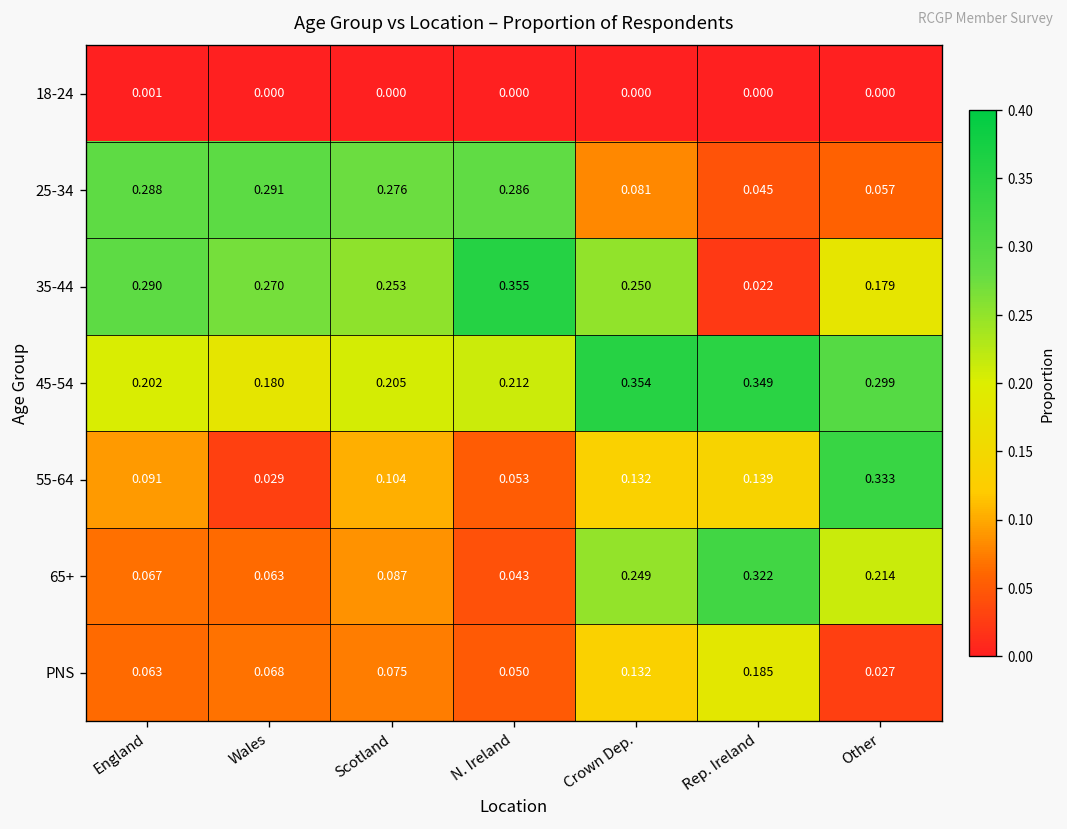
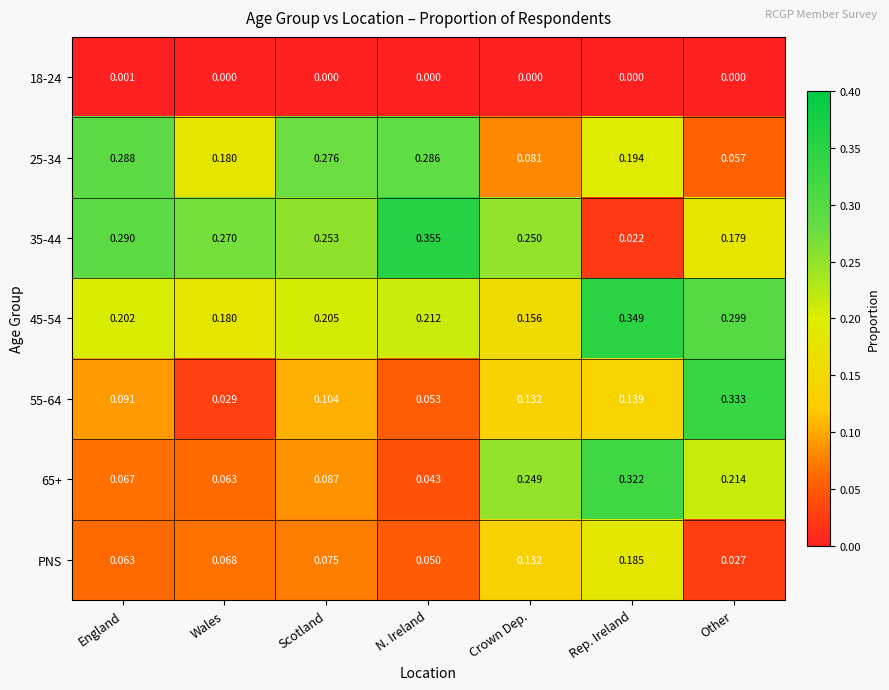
  {
    "18-24": {
      "England": 0.001,
      "Wales": 0.000,
      "Scotland": 0.000,
      "N. Ireland": 0.000,
      "Crown Dep.": 0.000,
      "Rep. Ireland": 0.000,
      "Other": 0.000
    },
    "25-34": {
      "England": 0.288,
-     "Wales": 0.291,
+     "Wales": 0.180,
      "Scotland": 0.276,
      "N. Ireland": 0.286,
      "Crown Dep.": 0.081,
-     "Rep. Ireland": 0.045,
+     "Rep. Ireland": 0.194,
      "Other": 0.057
    },
    "35-44": {
      "England": 0.290,
      "Wales": 0.270,
      "Scotland": 0.253,
      "N. Ireland": 0.355,
      "Crown Dep.": 0.250,
      "Rep. Ireland": 0.022,
      "Other": 0.179
    },
    "45-54": {
      "England": 0.202,
      "Wales": 0.180,
      "Scotland": 0.205,
      "N. Ireland": 0.212,
-     "Crown Dep.": 0.354,
+     "Crown Dep.": 0.156,
      "Rep. Ireland": 0.349,
      "Other": 0.299
    },
    "55-64": {
      "England": 0.091,
      "Wales": 0.029,
      "Scotland": 0.104,
      "N. Ireland": 0.053,
      "Crown Dep.": 0.132,
      "Rep. Ireland": 0.139,
      "Other": 0.333
    },
    "65+": {
      "England": 0.067,
      "Wales": 0.063,
      "Scotland": 0.087,
      "N. Ireland": 0.043,
      "Crown Dep.": 0.249,
      "Rep. Ireland": 0.322,
      "Other": 0.214
    },
    "PNS": {
      "England": 0.063,
      "Wales": 0.068,
      "Scotland": 0.075,
      "N. Ireland": 0.050,
      "Crown Dep.": 0.132,
      "Rep. Ireland": 0.185,
      "Other": 0.027
    }
  }
